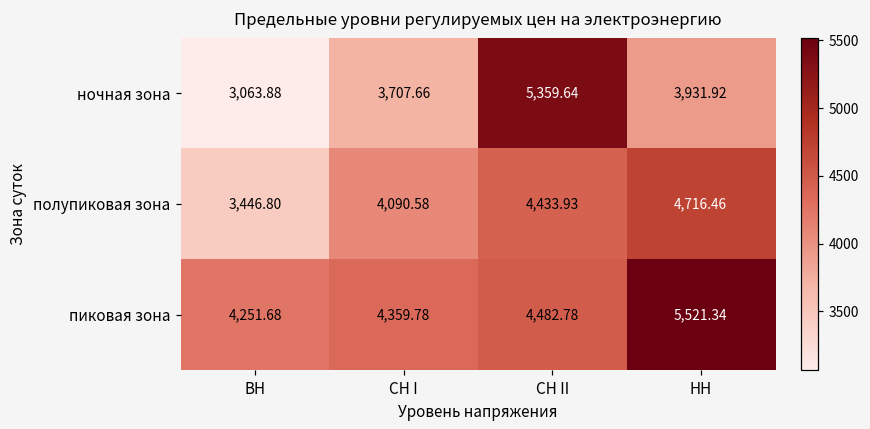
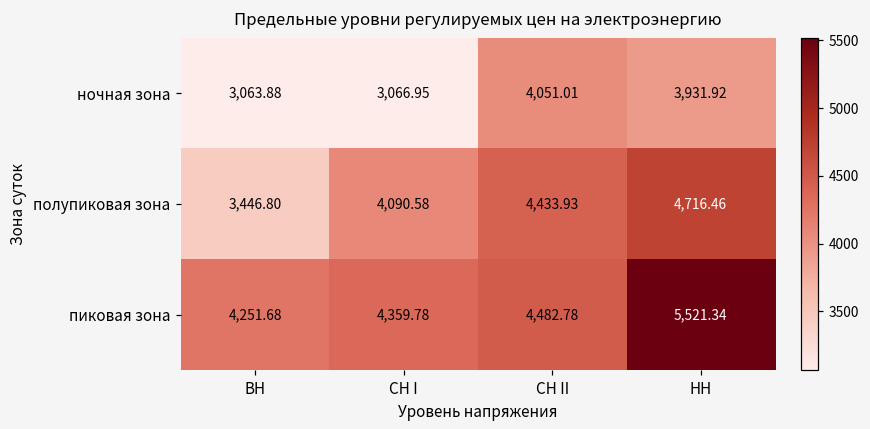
  {
    "ночная зона": {
      "ВН": "3,063.88",
-     "СН I": "3,707.66",
-     "СН II": "5,359.64",
+     "СН I": "3,066.95",
+     "СН II": "4,051.01",
      "НН": "3,931.92"
    },
    "полупиковая зона": {
      "ВН": "3,446.80",
      "СН I": "4,090.58",
      "СН II": "4,433.93",
      "НН": "4,716.46"
    },
    "пиковая зона": {
      "ВН": "4,251.68",
      "СН I": "4,359.78",
      "СН II": "4,482.78",
      "НН": "5,521.34"
    }
  }
